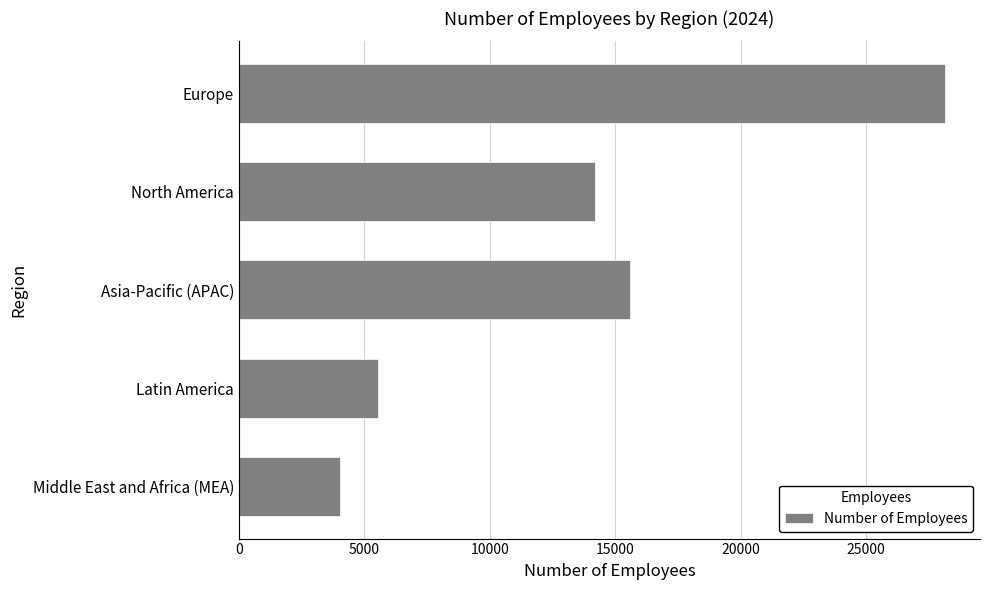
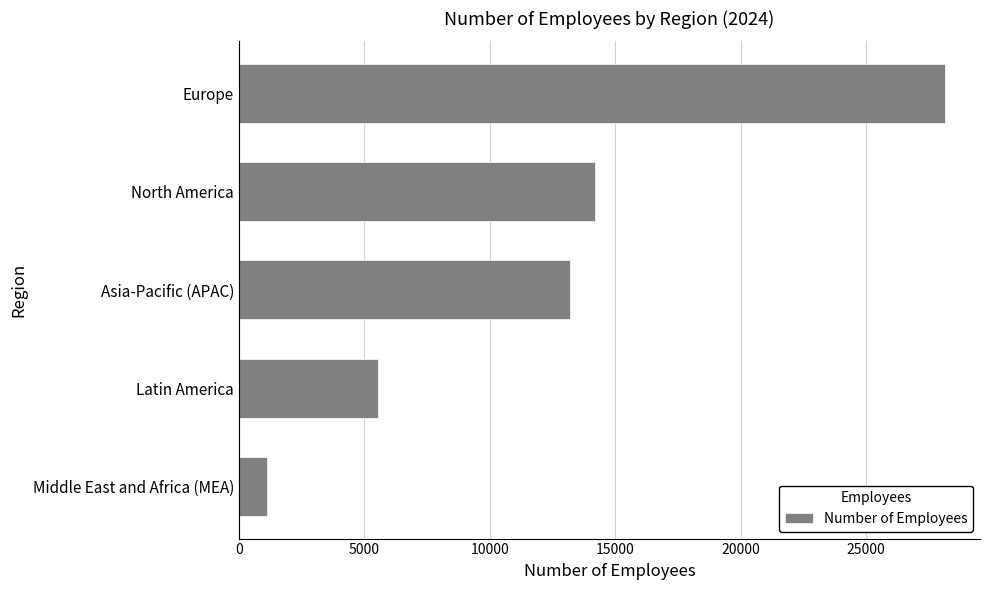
  {
    "Europe": 28100,
    "North America": 14200,
-   "Asia-Pacific (APAC)": 15600,
+   "Asia-Pacific (APAC)": 13200,
    "Latin America": 5600,
-   "Middle East and Africa (MEA)": 4000
+   "Middle East and Africa (MEA)": 1100
  }
